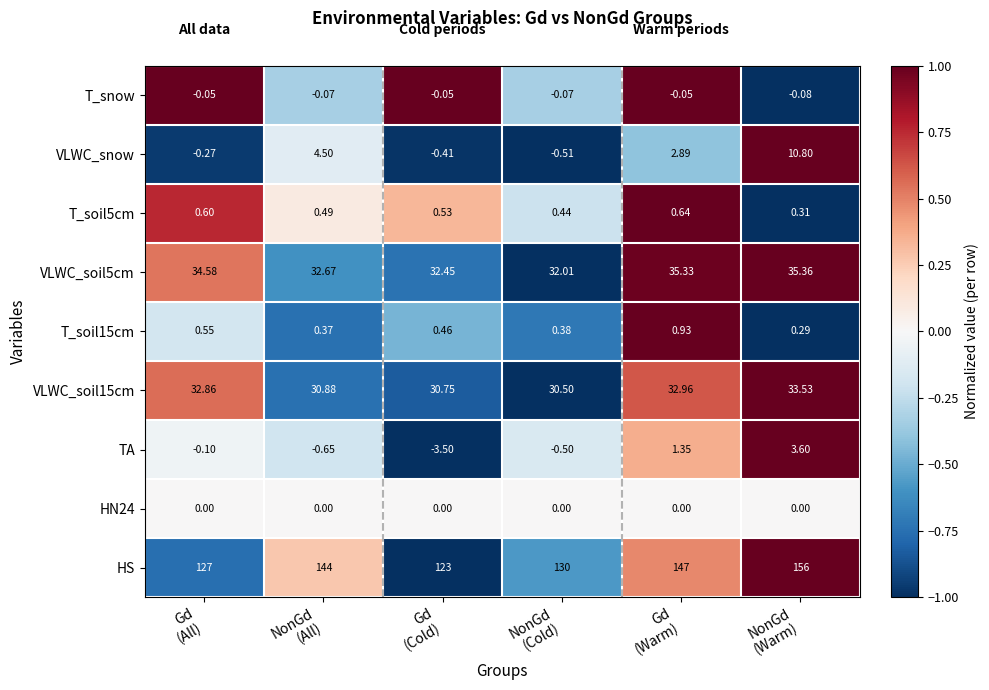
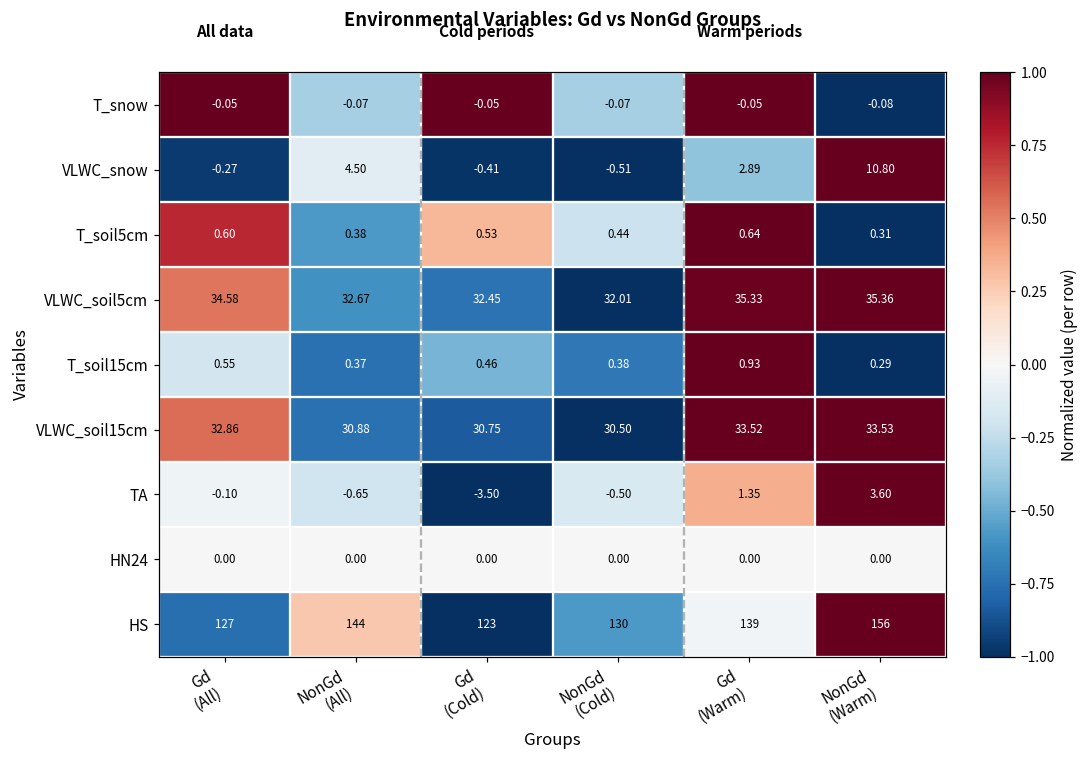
  {
    "T_snow": {
      "Gd (All)": -0.05,
      "NonGd (All)": -0.07,
      "Gd (Cold)": -0.05,
      "NonGd (Cold)": -0.07,
      "Gd (Warm)": -0.05,
      "NonGd (Warm)": -0.08
    },
    "VLWC_snow": {
      "Gd (All)": -0.27,
      "NonGd (All)": 4.50,
      "Gd (Cold)": -0.41,
      "NonGd (Cold)": -0.51,
      "Gd (Warm)": 2.89,
      "NonGd (Warm)": 10.80
    },
    "T_soil5cm": {
      "Gd (All)": 0.60,
-     "NonGd (All)": 0.49,
+     "NonGd (All)": 0.38,
      "Gd (Cold)": 0.53,
      "NonGd (Cold)": 0.44,
      "Gd (Warm)": 0.64,
      "NonGd (Warm)": 0.31
    },
    "VLWC_soil5cm": {
      "Gd (All)": 34.58,
      "NonGd (All)": 32.67,
      "Gd (Cold)": 32.45,
      "NonGd (Cold)": 32.01,
      "Gd (Warm)": 35.33,
      "NonGd (Warm)": 35.36
    },
    "T_soil15cm": {
      "Gd (All)": 0.55,
      "NonGd (All)": 0.37,
      "Gd (Cold)": 0.46,
      "NonGd (Cold)": 0.38,
      "Gd (Warm)": 0.93,
      "NonGd (Warm)": 0.29
    },
    "VLWC_soil15cm": {
      "Gd (All)": 32.86,
      "NonGd (All)": 30.88,
      "Gd (Cold)": 30.75,
      "NonGd (Cold)": 30.50,
-     "Gd (Warm)": 32.96,
+     "Gd (Warm)": 33.52,
      "NonGd (Warm)": 33.53
    },
    "TA": {
      "Gd (All)": -0.10,
      "NonGd (All)": -0.65,
      "Gd (Cold)": -3.50,
      "NonGd (Cold)": -0.50,
      "Gd (Warm)": 1.35,
      "NonGd (Warm)": 3.60
    },
    "HN24": {
      "Gd (All)": 0.00,
      "NonGd (All)": 0.00,
      "Gd (Cold)": 0.00,
      "NonGd (Cold)": 0.00,
      "Gd (Warm)": 0.00,
      "NonGd (Warm)": 0.00
    },
    "HS": {
      "Gd (All)": 127,
      "NonGd (All)": 144,
      "Gd (Cold)": 123,
      "NonGd (Cold)": 130,
-     "Gd (Warm)": 147,
+     "Gd (Warm)": 139,
      "NonGd (Warm)": 156
    }
  }
